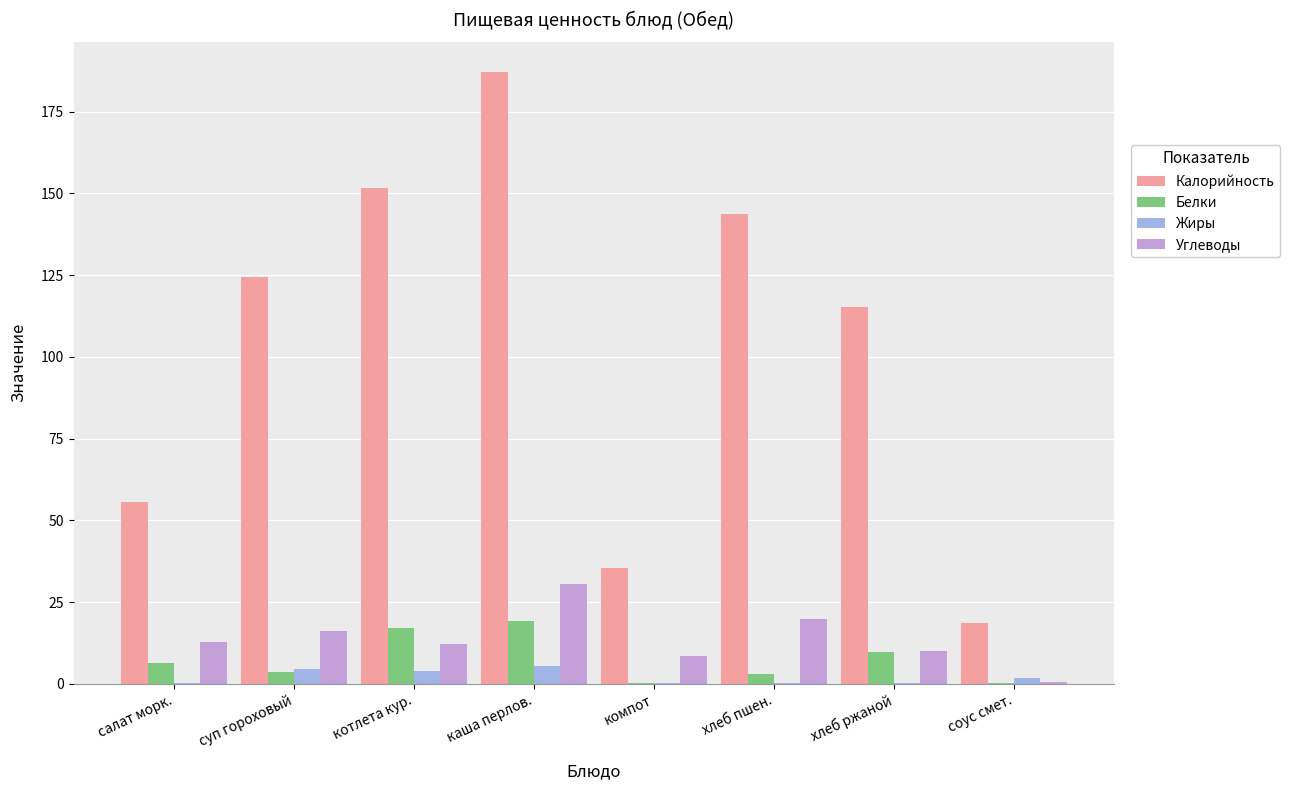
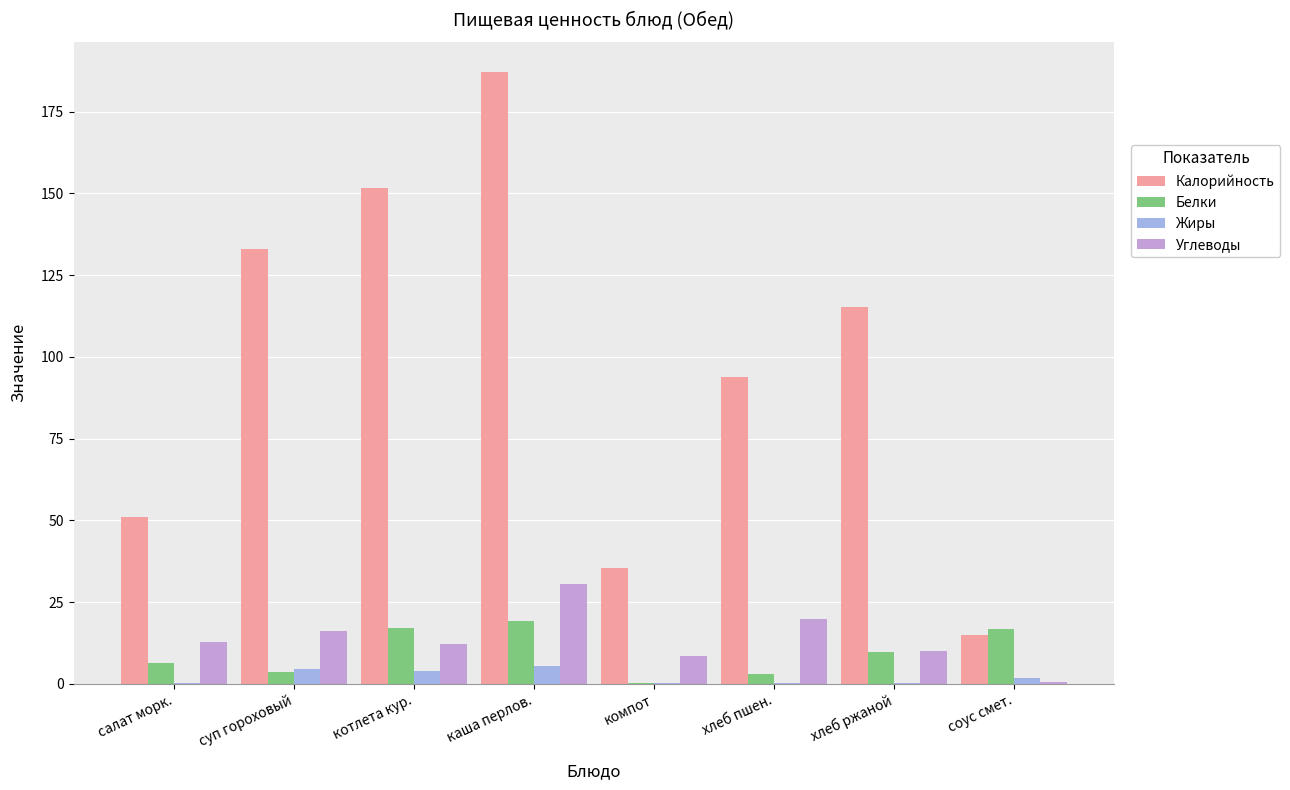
  {
    "Калорийность": {
-     "салат морк.": 56,
-     "суп гороховый": 125,
+     "салат морк.": 51,
+     "суп гороховый": 133,
      "котлета кур.": 152,
      "каша перлов.": 187,
      "компот": 35,
-     "хлеб пшен.": 144,
+     "хлеб пшен.": 94,
      "хлеб ржаной": 115,
-     "соус смет.": 19
+     "соус смет.": 15
    },
    "Белки": {
      "салат морк.": 6,
      "суп гороховый": 4,
      "котлета кур.": 17,
      "каша перлов.": 19,
      "хлеб пшен.": 3,
      "хлеб ржаной": 10,
-     "соус смет.": 0
+     "соус смет.": 17
    }
  }
